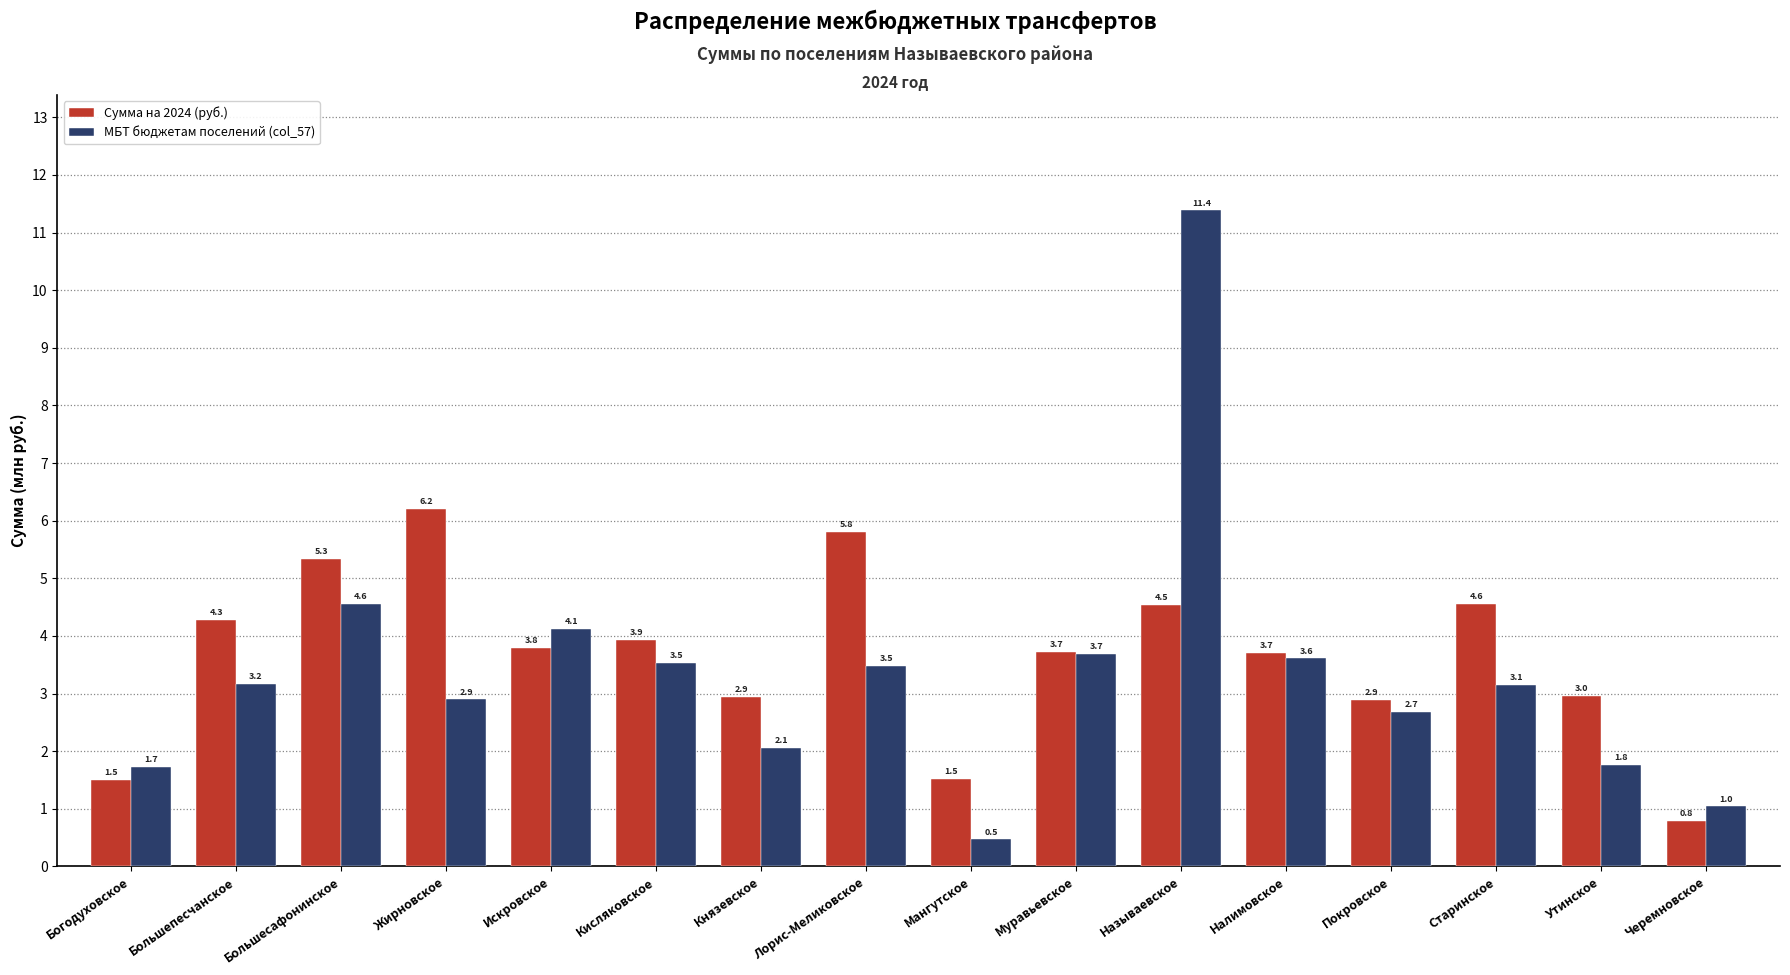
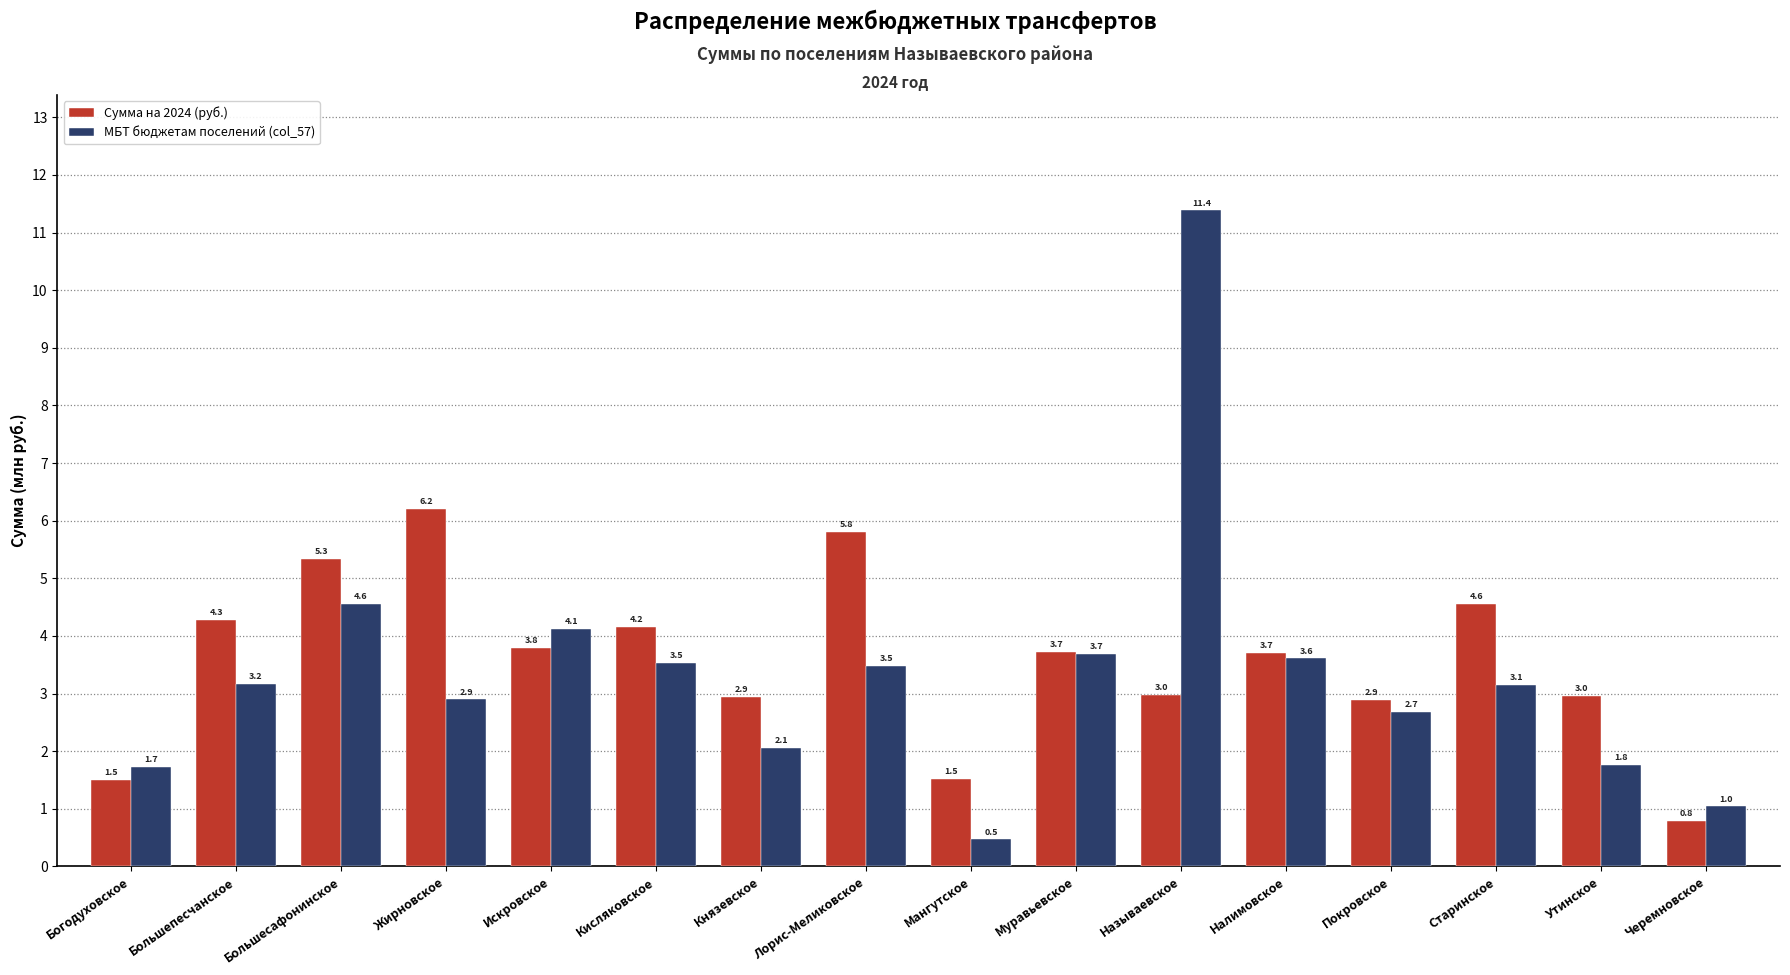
  {
    "Сумма на 2024 (руб.)": {
      "Богодуховское": 1.5,
      "Большепесчанское": 4.3,
      "Большесафонинское": 5.3,
      "Жирновское": 6.2,
      "Искровское": 3.8,
-     "Кисляковское": 3.9,
+     "Кисляковское": 4.2,
      "Князевское": 2.9,
      "Лорис-Меликовское": 5.8,
      "Мангутское": 1.5,
      "Муравьевское": 3.7,
-     "Называевское": 4.5,
+     "Называевское": 3.0,
      "Налимовское": 3.7,
      "Покровское": 2.9,
      "Старинское": 4.6,
      "Утинское": 3.0,
      "Черемновское": 0.8
    },
    "МБТ бюджетам поселений (col_57)": {
      "Богодуховское": 1.7,
      "Большепесчанское": 3.2,
      "Большесафонинское": 4.6,
      "Жирновское": 2.9,
      "Искровское": 4.1,
      "Кисляковское": 3.5,
      "Князевское": 2.1,
      "Лорис-Меликовское": 3.5,
      "Мангутское": 0.5,
      "Муравьевское": 3.7,
      "Называевское": 11.4,
      "Налимовское": 3.6,
      "Покровское": 2.7,
      "Старинское": 3.1,
      "Утинское": 1.8,
      "Черемновское": 1.0
    }
  }
